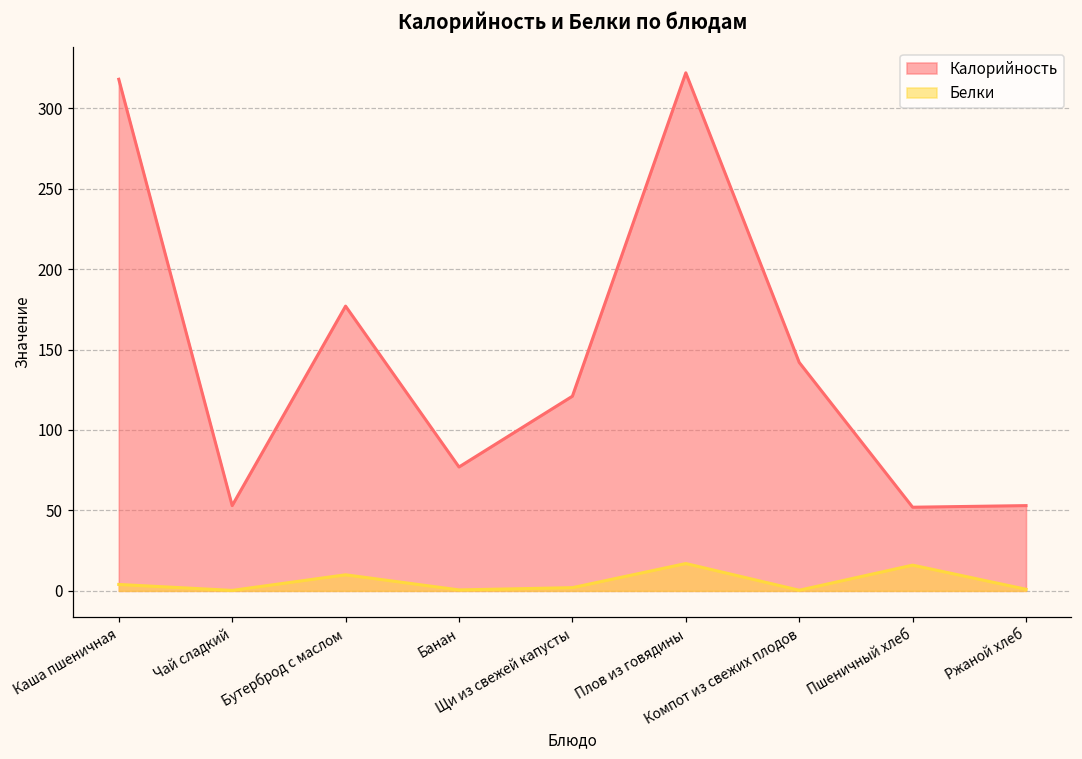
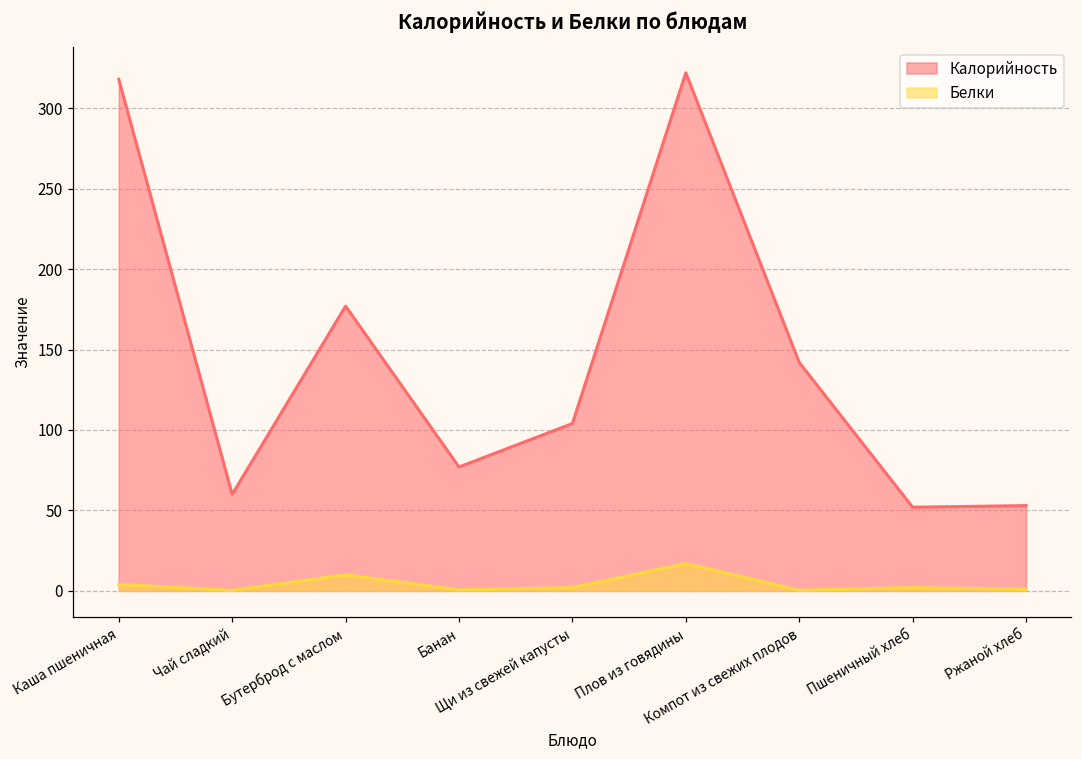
  {
    "Калорийность": {
      "Каша пшеничная": 318,
-     "Чай сладкий": 53,
+     "Чай сладкий": 60,
      "Бутерброд с маслом": 177,
      "Банан": 77,
-     "Щи из свежей капусты": 121,
+     "Щи из свежей капусты": 104,
      "Плов из говядины": 322,
      "Компот из свежих плодов": 142,
      "Пшеничный хлеб": 52,
      "Ржаной хлеб": 53
    },
    "Белки": {
      "Каша пшеничная": 4,
      "Чай сладкий": 0,
      "Бутерброд с маслом": 10,
      "Банан": 1,
      "Щи из свежей капусты": 2,
      "Плов из говядины": 17,
      "Компот из свежих плодов": 0,
-     "Пшеничный хлеб": 16,
+     "Пшеничный хлеб": 2,
      "Ржаной хлеб": 1
    }
  }
